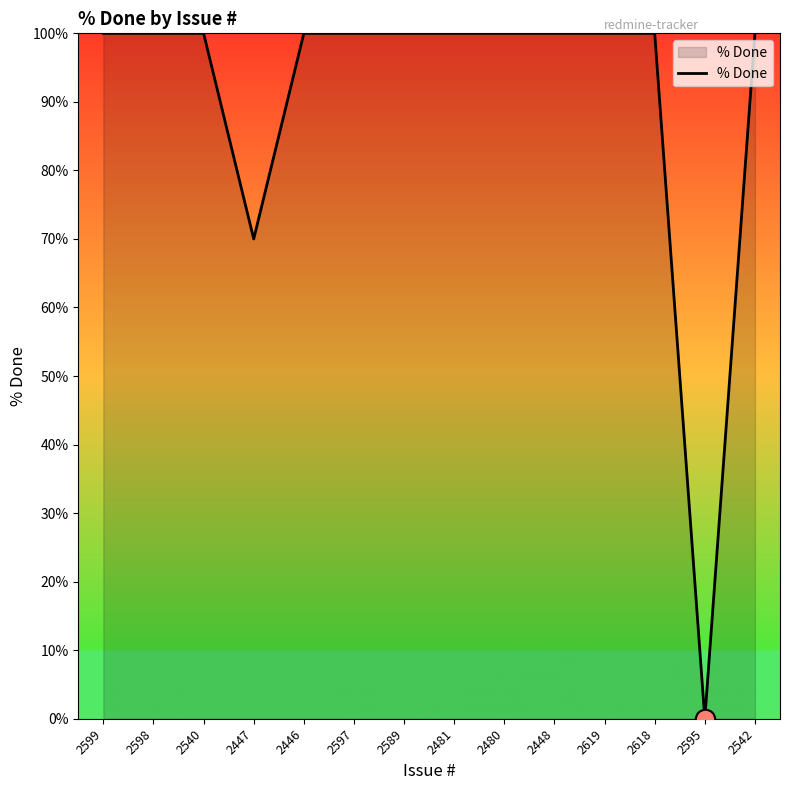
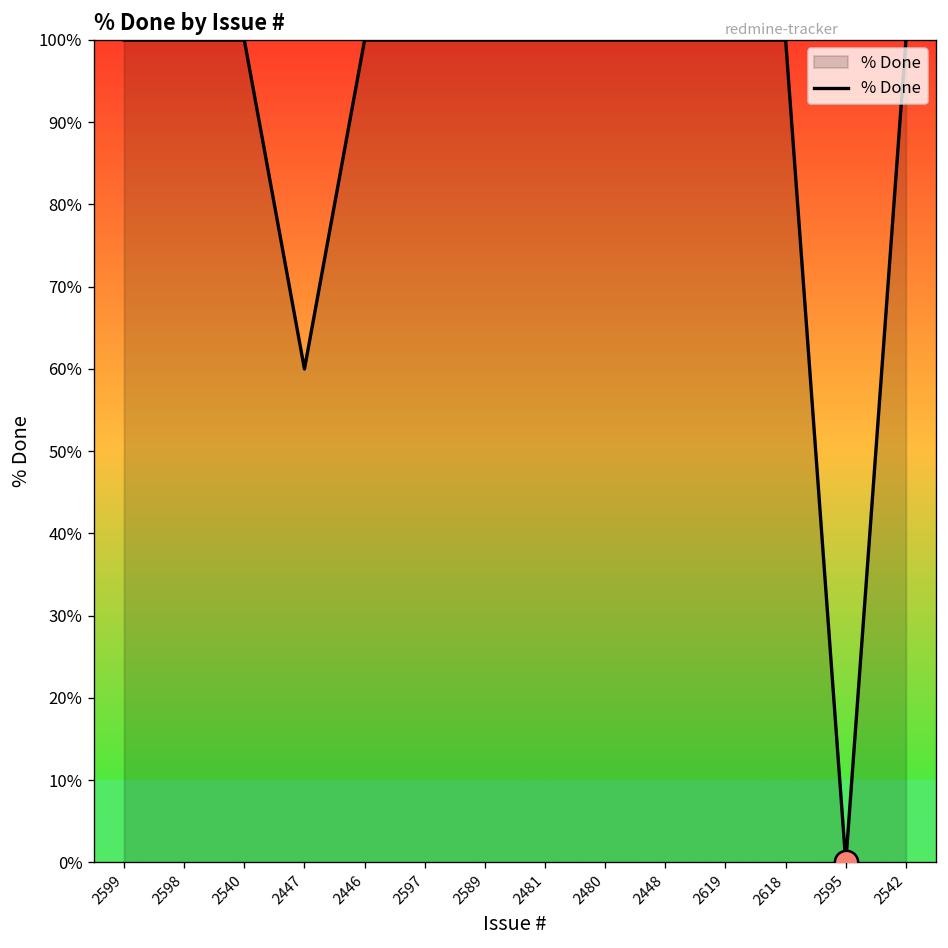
  {
    "% Done": {
      "2599": "100%",
      "2598": "100%",
      "2540": "100%",
-     "2447": "70%",
+     "2447": "60%",
      "2446": "100%",
      "2597": "100%",
      "2589": "100%",
      "2481": "100%",
      "2480": "100%",
      "2448": "100%",
      "2619": "100%",
      "2618": "100%",
      "2542": "100%"
    }
  }
